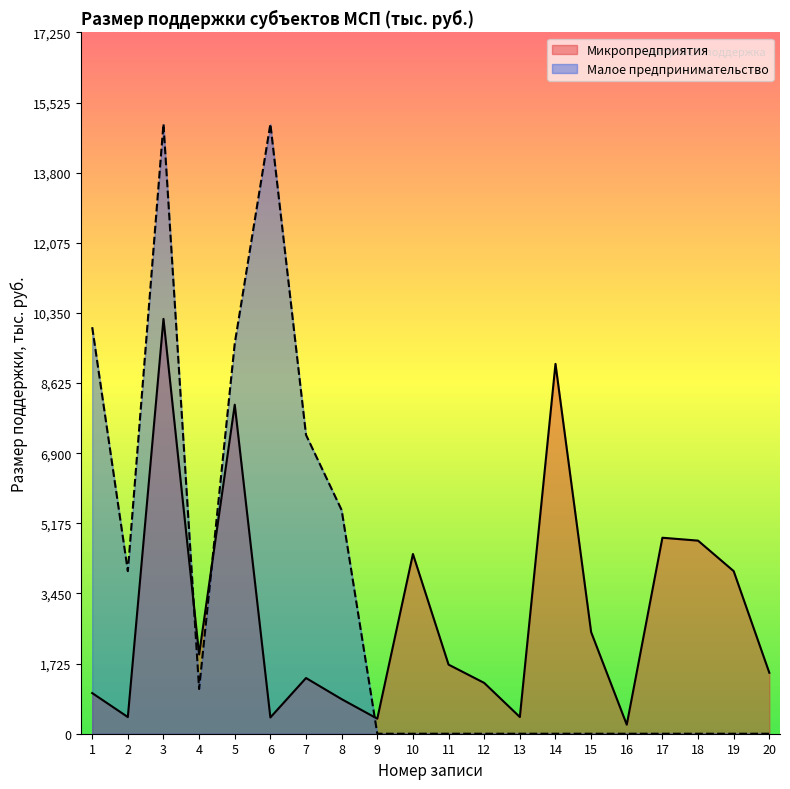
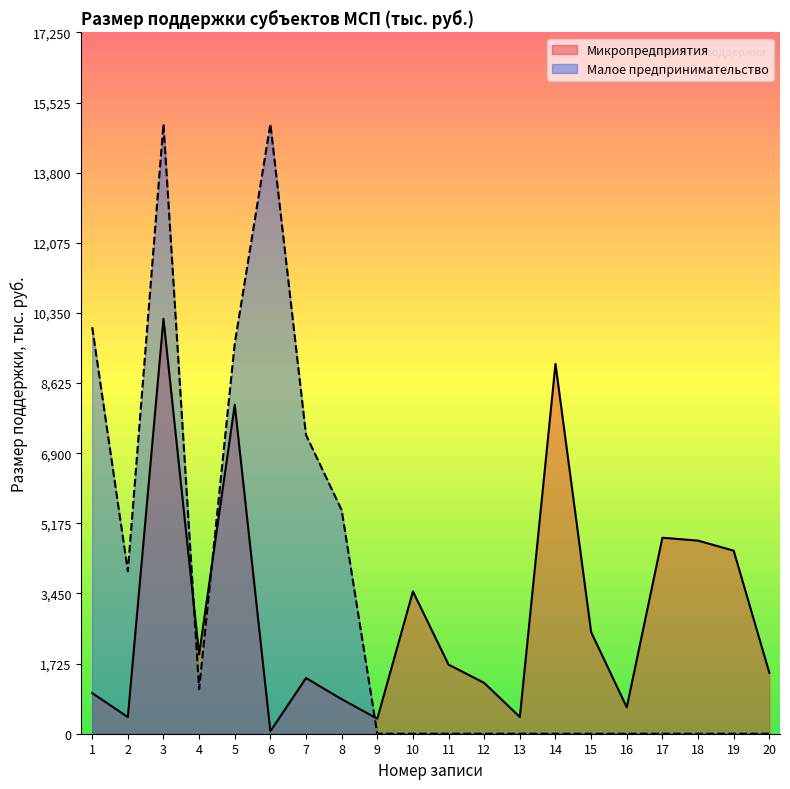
  {
    "Микропредприятия": {
      "1": "1,000",
      "2": "400",
      "3": "10,200",
      "4": "2,000",
      "5": "8,100",
-     "6": "400",
+     "6": "100",
      "7": "1,400",
      "8": "900",
      "9": "400",
-     "10": "4,400",
+     "10": "3,500",
      "11": "1,700",
      "12": "1,300",
      "13": "400",
      "14": "9,100",
      "15": "2,500",
-     "16": "200",
+     "16": "700",
      "17": "4,800",
      "18": "4,800",
-     "19": "4,000",
+     "19": "4,500",
      "20": "1,500"
    },
    "Малое предпринимательство": {
      "1": "10,000",
      "2": "4,000",
      "3": "15,000",
      "4": "1,100",
      "5": "9,600",
      "6": "15,000",
      "7": "7,400",
      "8": "5,500",
      "9": "0",
      "10": "0",
      "11": "0",
      "12": "0",
      "13": "0",
      "14": "0",
      "15": "0",
      "16": "0",
      "17": "0",
      "18": "0",
      "19": "0",
      "20": "0"
    }
  }
